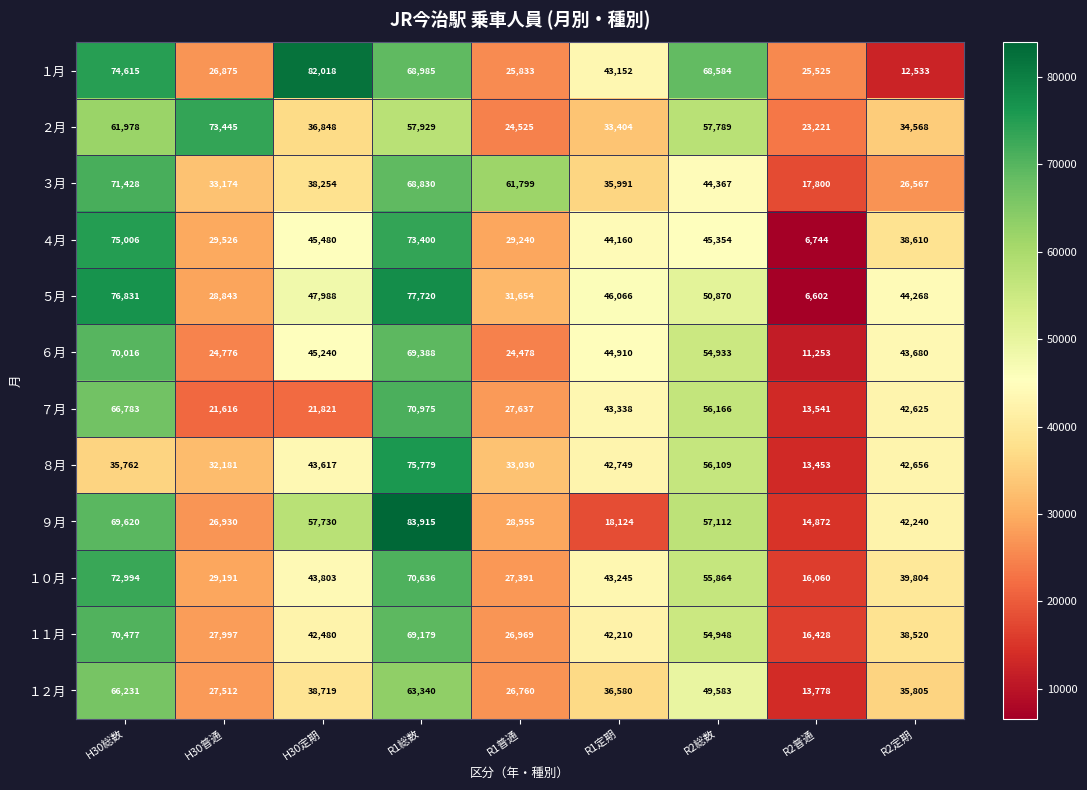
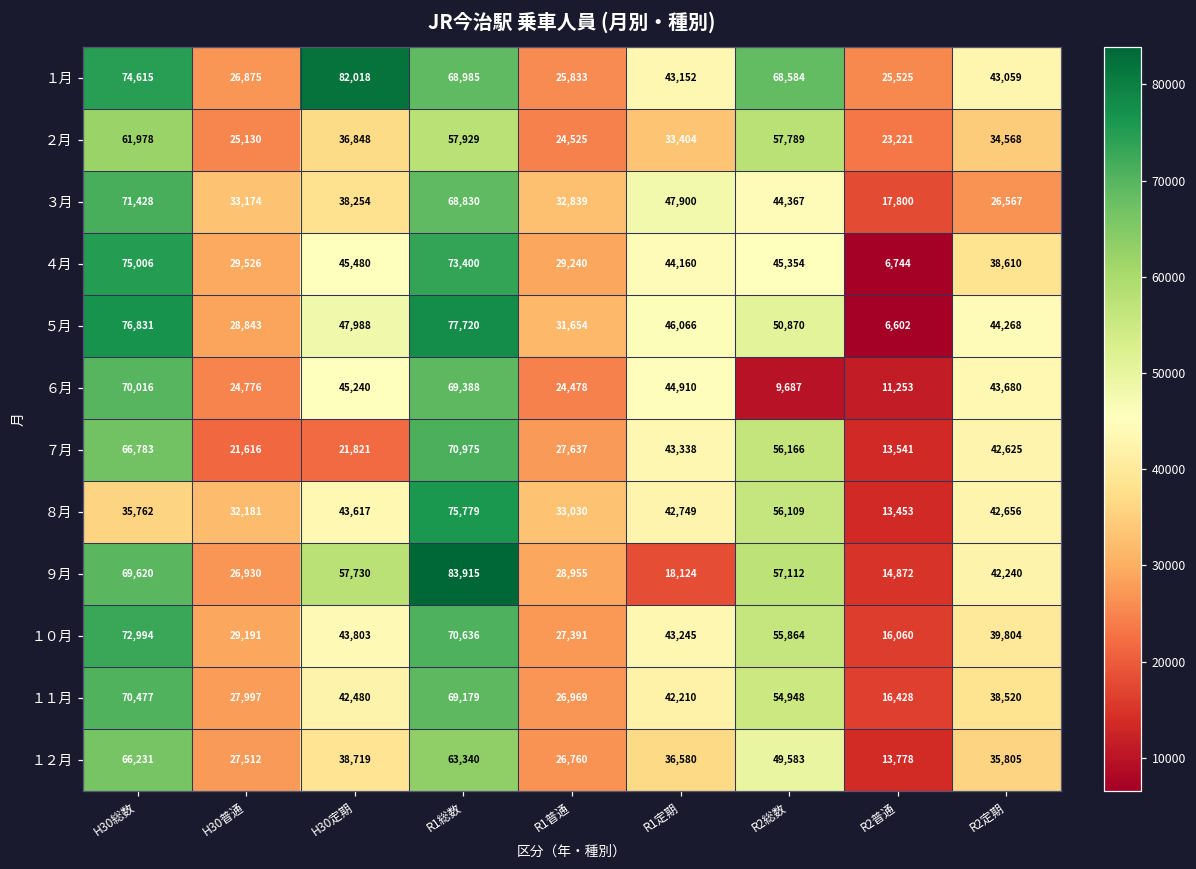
  {
    "１月": {
      "H30総数": "74,615",
      "H30普通": "26,875",
      "H30定期": "82,018",
      "R1総数": "68,985",
      "R1普通": "25,833",
      "R1定期": "43,152",
      "R2総数": "68,584",
      "R2普通": "25,525",
-     "R2定期": "12,533"
+     "R2定期": "43,059"
    },
    "２月": {
      "H30総数": "61,978",
-     "H30普通": "73,445",
+     "H30普通": "25,130",
      "H30定期": "36,848",
      "R1総数": "57,929",
      "R1普通": "24,525",
      "R1定期": "33,404",
      "R2総数": "57,789",
      "R2普通": "23,221",
      "R2定期": "34,568"
    },
    "３月": {
      "H30総数": "71,428",
      "H30普通": "33,174",
      "H30定期": "38,254",
      "R1総数": "68,830",
-     "R1普通": "61,799",
-     "R1定期": "35,991",
+     "R1普通": "32,839",
+     "R1定期": "47,900",
      "R2総数": "44,367",
      "R2普通": "17,800",
      "R2定期": "26,567"
    },
    "４月": {
      "H30総数": "75,006",
      "H30普通": "29,526",
      "H30定期": "45,480",
      "R1総数": "73,400",
      "R1普通": "29,240",
      "R1定期": "44,160",
      "R2総数": "45,354",
      "R2普通": "6,744",
      "R2定期": "38,610"
    },
    "５月": {
      "H30総数": "76,831",
      "H30普通": "28,843",
      "H30定期": "47,988",
      "R1総数": "77,720",
      "R1普通": "31,654",
      "R1定期": "46,066",
      "R2総数": "50,870",
      "R2普通": "6,602",
      "R2定期": "44,268"
    },
    "６月": {
      "H30総数": "70,016",
      "H30普通": "24,776",
      "H30定期": "45,240",
      "R1総数": "69,388",
      "R1普通": "24,478",
      "R1定期": "44,910",
-     "R2総数": "54,933",
+     "R2総数": "9,687",
      "R2普通": "11,253",
      "R2定期": "43,680"
    },
    "７月": {
      "H30総数": "66,783",
      "H30普通": "21,616",
      "H30定期": "21,821",
      "R1総数": "70,975",
      "R1普通": "27,637",
      "R1定期": "43,338",
      "R2総数": "56,166",
      "R2普通": "13,541",
      "R2定期": "42,625"
    },
    "８月": {
      "H30総数": "35,762",
      "H30普通": "32,181",
      "H30定期": "43,617",
      "R1総数": "75,779",
      "R1普通": "33,030",
      "R1定期": "42,749",
      "R2総数": "56,109",
      "R2普通": "13,453",
      "R2定期": "42,656"
    },
    "９月": {
      "H30総数": "69,620",
      "H30普通": "26,930",
      "H30定期": "57,730",
      "R1総数": "83,915",
      "R1普通": "28,955",
      "R1定期": "18,124",
      "R2総数": "57,112",
      "R2普通": "14,872",
      "R2定期": "42,240"
    },
    "１０月": {
      "H30総数": "72,994",
      "H30普通": "29,191",
      "H30定期": "43,803",
      "R1総数": "70,636",
      "R1普通": "27,391",
      "R1定期": "43,245",
      "R2総数": "55,864",
      "R2普通": "16,060",
      "R2定期": "39,804"
    },
    "１１月": {
      "H30総数": "70,477",
      "H30普通": "27,997",
      "H30定期": "42,480",
      "R1総数": "69,179",
      "R1普通": "26,969",
      "R1定期": "42,210",
      "R2総数": "54,948",
      "R2普通": "16,428",
      "R2定期": "38,520"
    },
    "１２月": {
      "H30総数": "66,231",
      "H30普通": "27,512",
      "H30定期": "38,719",
      "R1総数": "63,340",
      "R1普通": "26,760",
      "R1定期": "36,580",
      "R2総数": "49,583",
      "R2普通": "13,778",
      "R2定期": "35,805"
    }
  }
